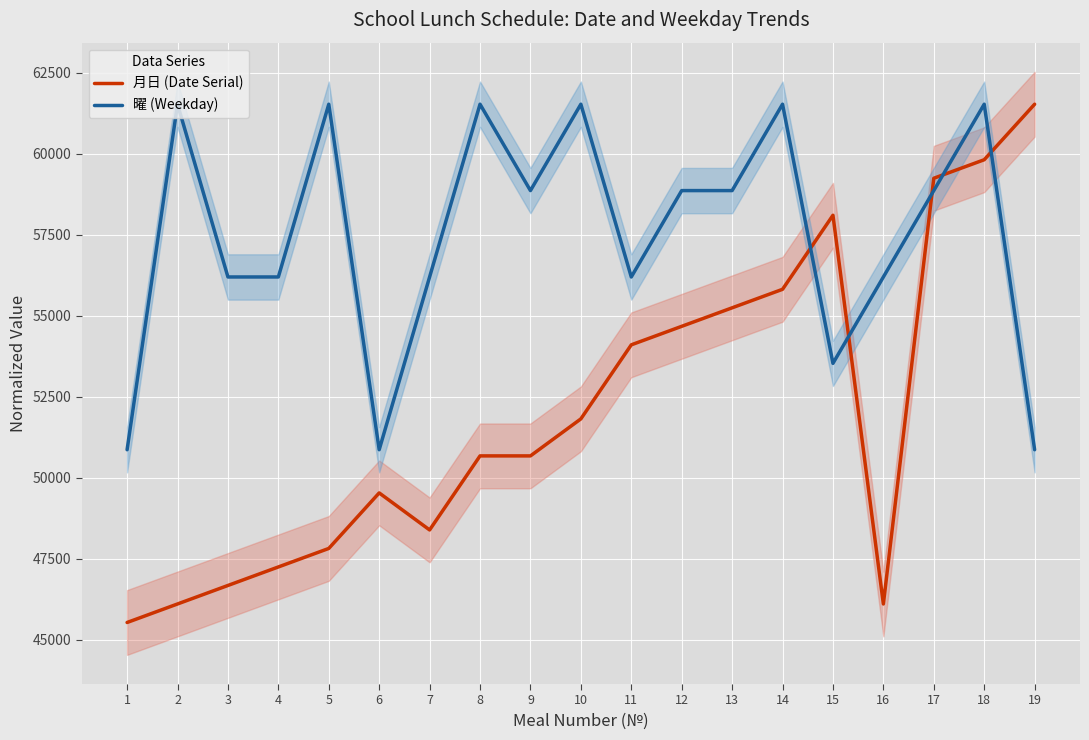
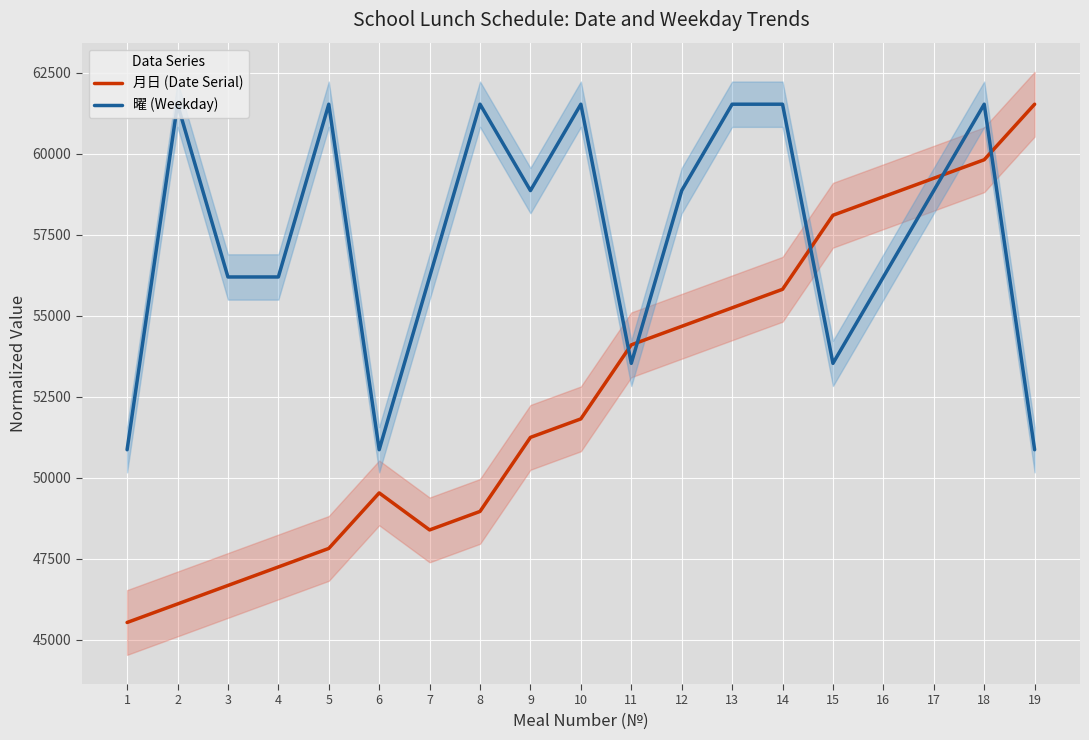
  {
    "月日 (Date Serial)": {
      "1": 45500,
      "2": 46100,
      "3": 46700,
      "4": 47200,
      "5": 47800,
      "6": 49500,
      "7": 48400,
-     "8": 50700,
-     "9": 50700,
+     "8": 49000,
+     "9": 51200,
      "10": 51800,
      "11": 54100,
      "12": 54700,
      "13": 55200,
      "14": 55800,
      "15": 58100,
-     "16": 46100,
+     "16": 58700,
      "17": 59200,
      "18": 59800,
      "19": 61500
    },
    "曜 (Weekday)": {
      "1": 50900,
      "3": 56200,
      "4": 56200,
      "5": 61500,
      "6": 50900,
      "7": 56200,
      "8": 61500,
      "9": 58900,
      "10": 61500,
-     "11": 56200,
+     "11": 53500,
      "12": 58900,
-     "13": 58900,
+     "13": 61500,
      "14": 61500,
      "15": 53500,
      "16": 56200,
      "17": 58900,
      "18": 61500,
      "19": 50900
    }
  }
